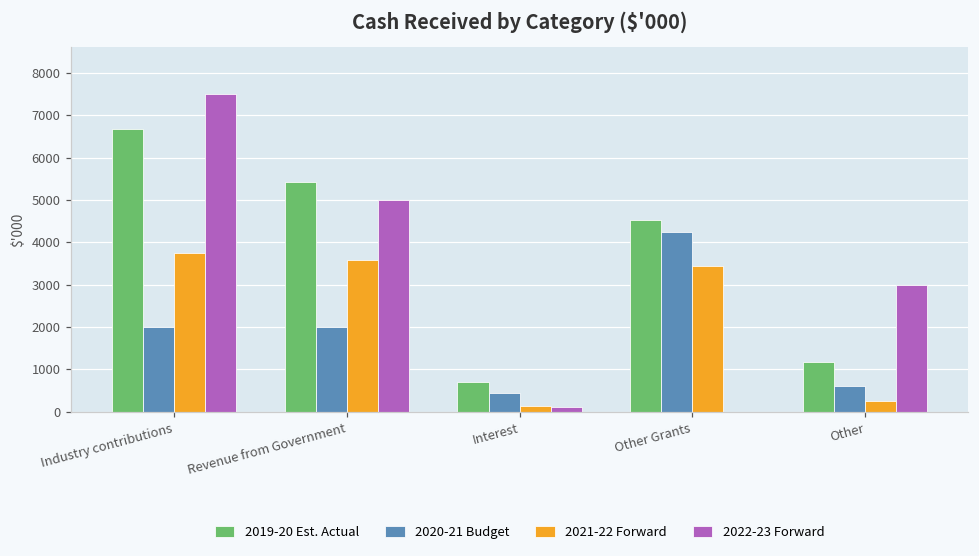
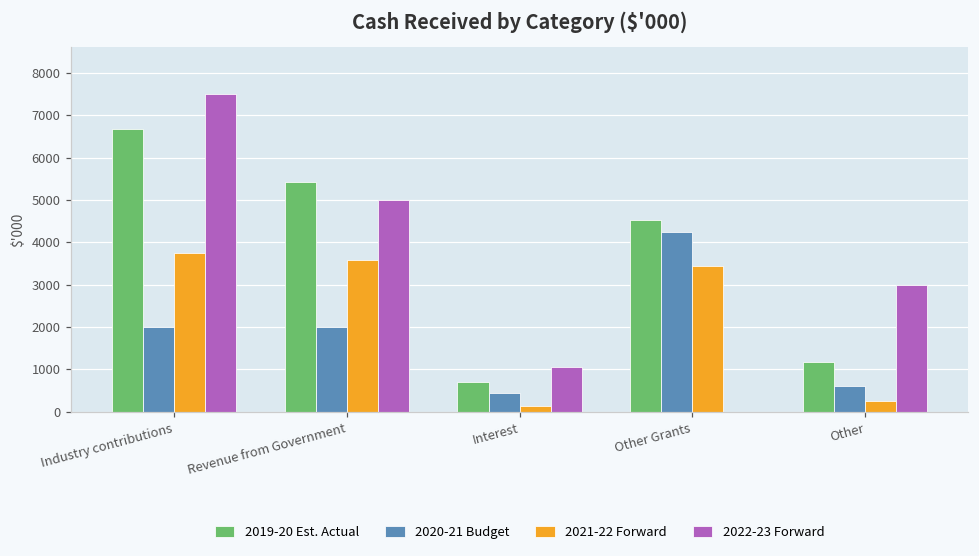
  {
    "2019-20 Est. Actual": {
      "Industry contributions": 6700,
      "Revenue from Government": 5400,
      "Interest": 700,
      "Other Grants": 4500,
      "Other": 1200
    },
    "2020-21 Budget": {
      "Industry contributions": 2000,
      "Revenue from Government": 2000,
      "Interest": 400,
      "Other Grants": 4200,
      "Other": 600
    },
    "2021-22 Forward": {
      "Industry contributions": 3800,
      "Revenue from Government": 3600,
      "Interest": 100,
      "Other Grants": 3400,
      "Other": 300
    },
    "2022-23 Forward": {
      "Industry contributions": 7500,
      "Revenue from Government": 5000,
-     "Interest": 100,
+     "Interest": 1000,
      "Other Grants": 0,
      "Other": 3000
    }
  }
